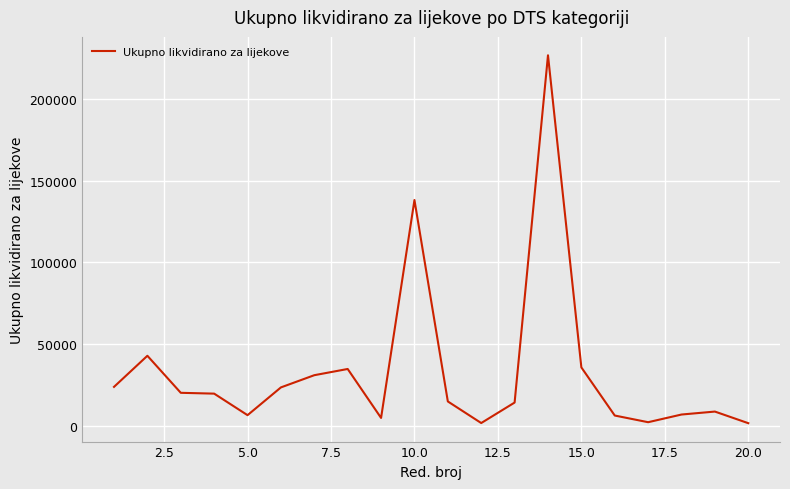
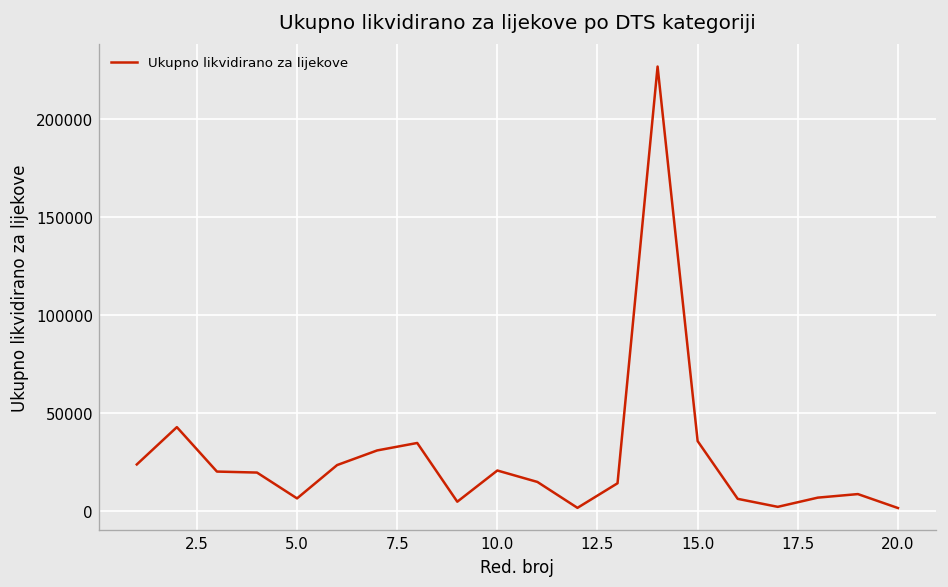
  {
    "5.0": 7000,
-   "10.0": 138000,
+   "10.0": 21000,
    "15.0": 36000,
    "20.0": 2000
  }
